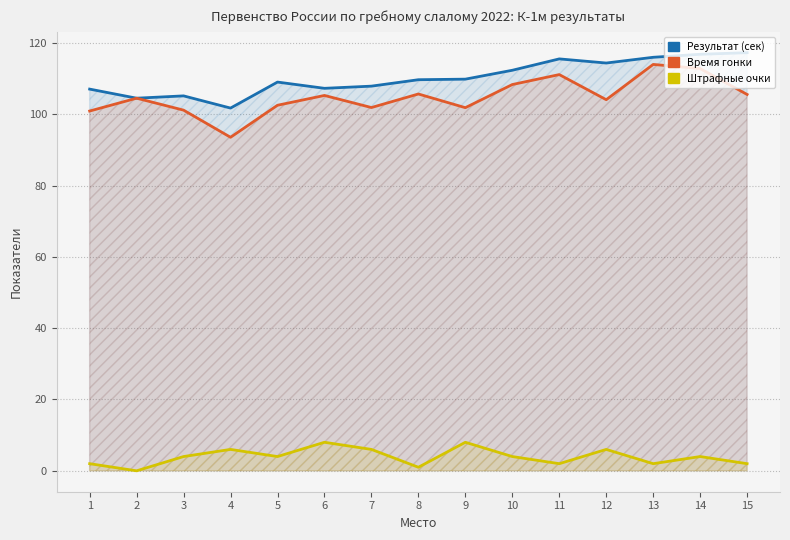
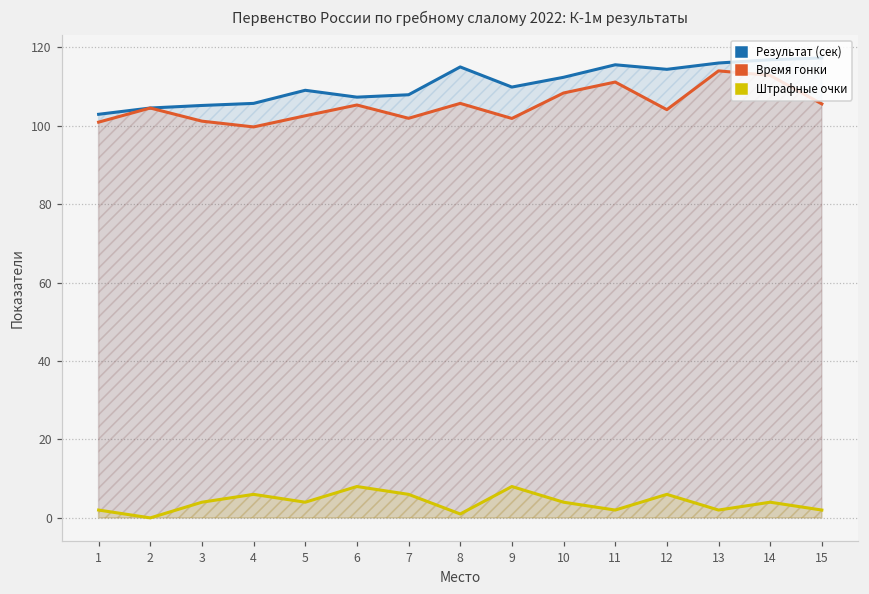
  {
    "Результат (сек)": {
-     "1": 107,
+     "1": 103,
      "3": 105,
-     "4": 102,
+     "4": 106,
      "5": 109,
      "6": 107,
      "7": 108,
-     "8": 110,
+     "8": 115,
      "9": 110,
      "10": 112,
      "11": 116,
      "12": 114,
      "13": 116
    },
    "Время гонки": {
      "1": 101,
      "3": 101,
-     "4": 94,
+     "4": 100,
      "5": 103,
      "6": 105,
      "7": 102,
      "8": 106,
      "9": 102,
      "10": 108,
      "11": 111,
      "12": 104,
      "13": 114,
      "15": 106
    },
    "Штрафные очки": {
      "1": 2,
      "2": 0,
      "3": 4,
      "4": 6,
      "5": 4,
      "6": 8,
      "7": 6,
      "8": 1,
      "9": 8,
      "10": 4,
      "11": 2,
      "12": 6,
      "13": 2,
      "14": 4,
      "15": 2
    }
  }
